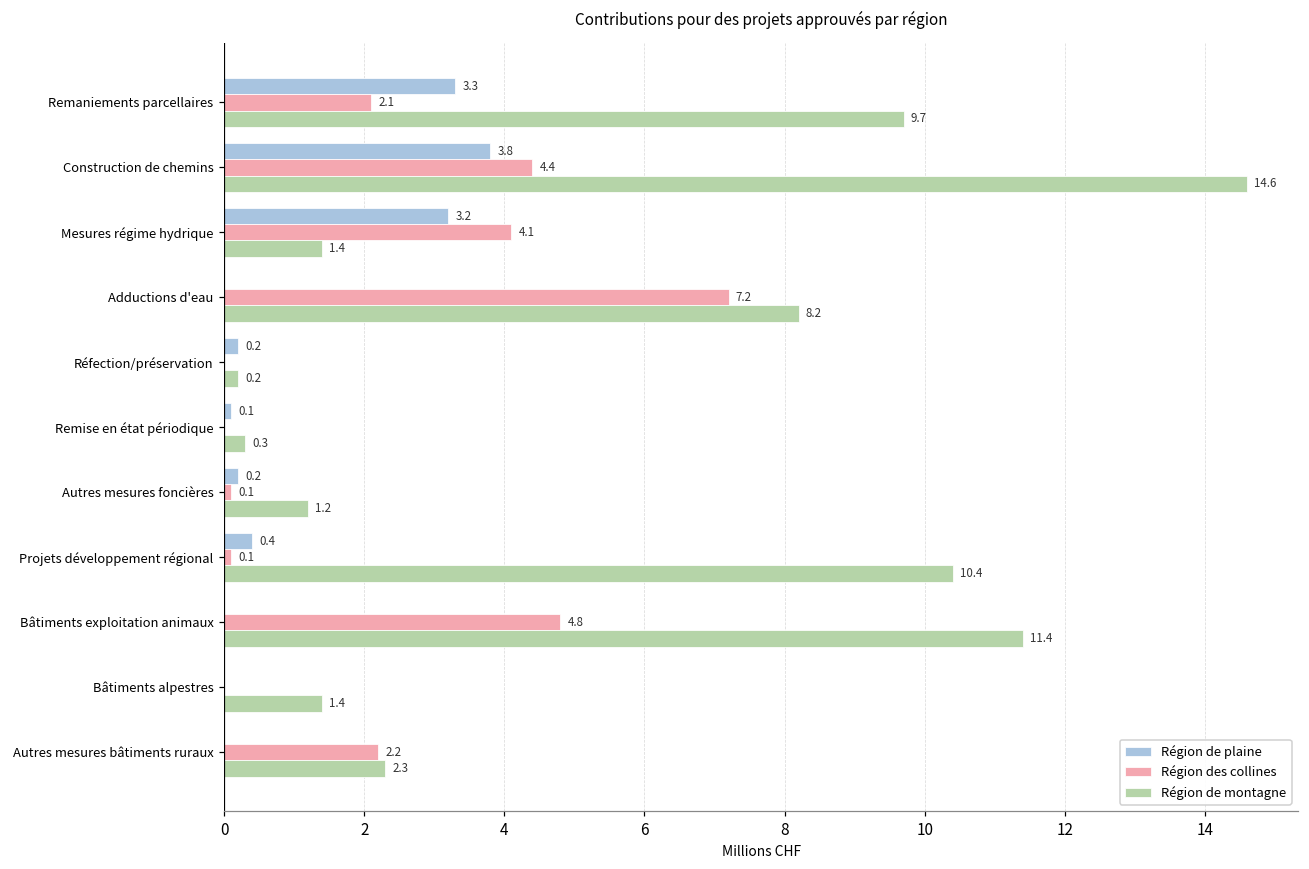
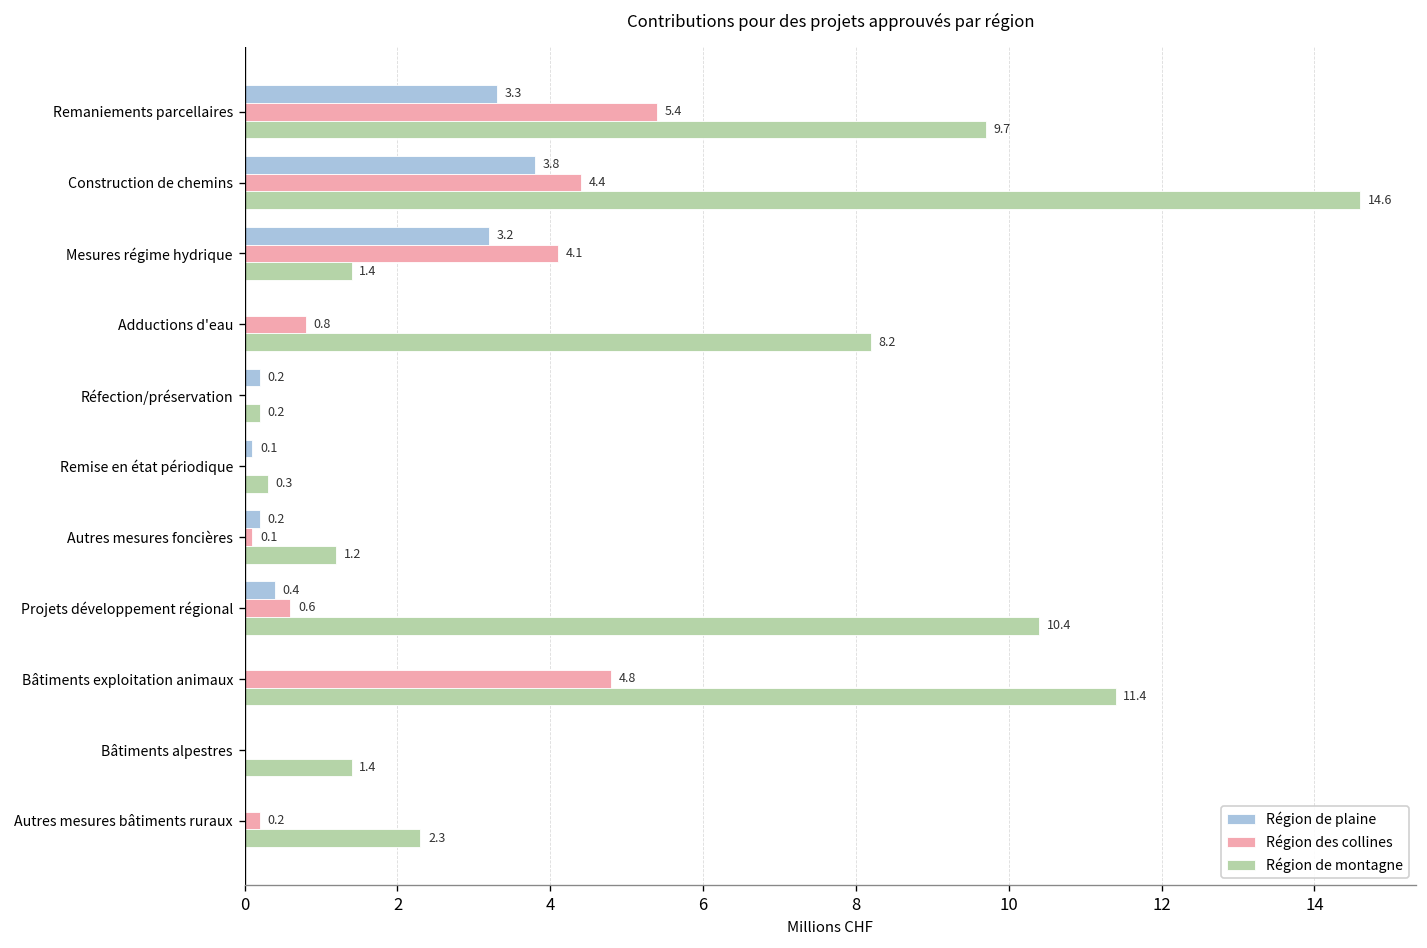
  {
    "Région des collines": {
-     "Remaniements parcellaires": 2.1,
+     "Remaniements parcellaires": 5.4,
      "Construction de chemins": 4.4,
      "Mesures régime hydrique": 4.1,
-     "Adductions d'eau": 7.2,
+     "Adductions d'eau": 0.8,
      "Autres mesures foncières": 0.1,
-     "Projets développement régional": 0.1,
+     "Projets développement régional": 0.6,
      "Bâtiments exploitation animaux": 4.8,
-     "Autres mesures bâtiments ruraux": 2.2
+     "Autres mesures bâtiments ruraux": 0.2
    }
  }
